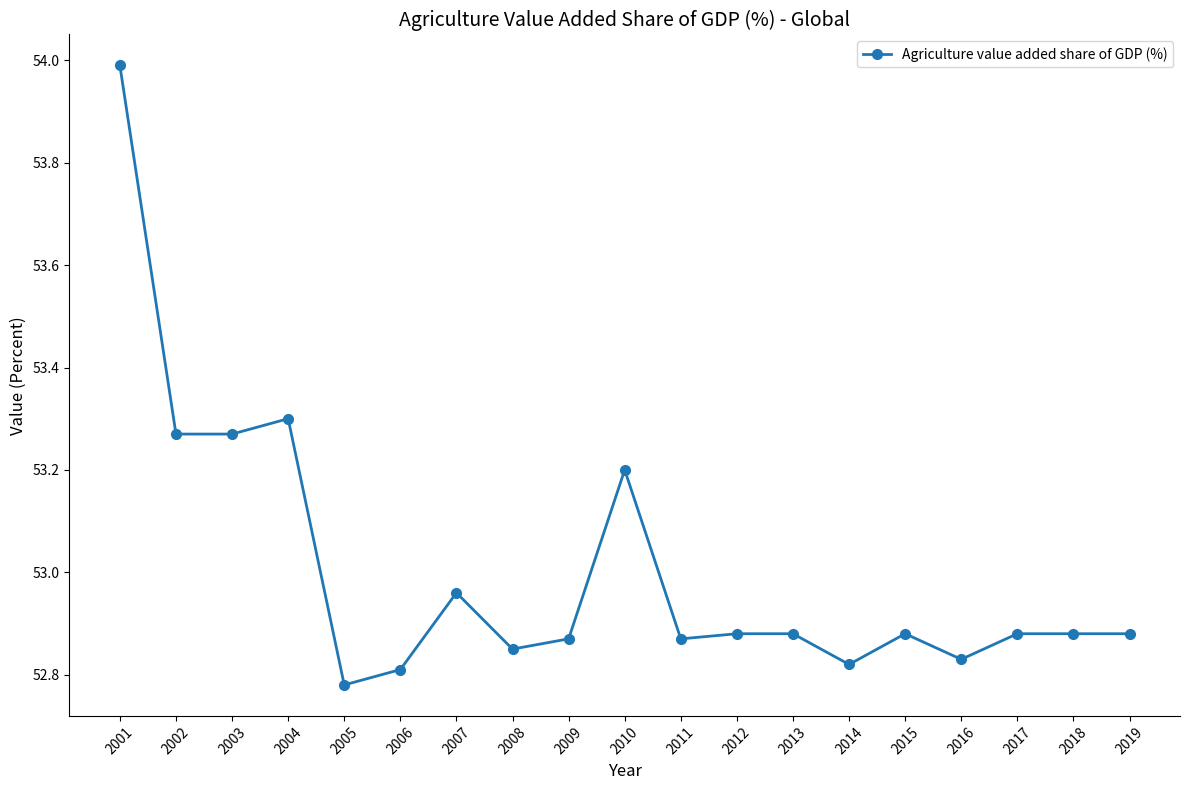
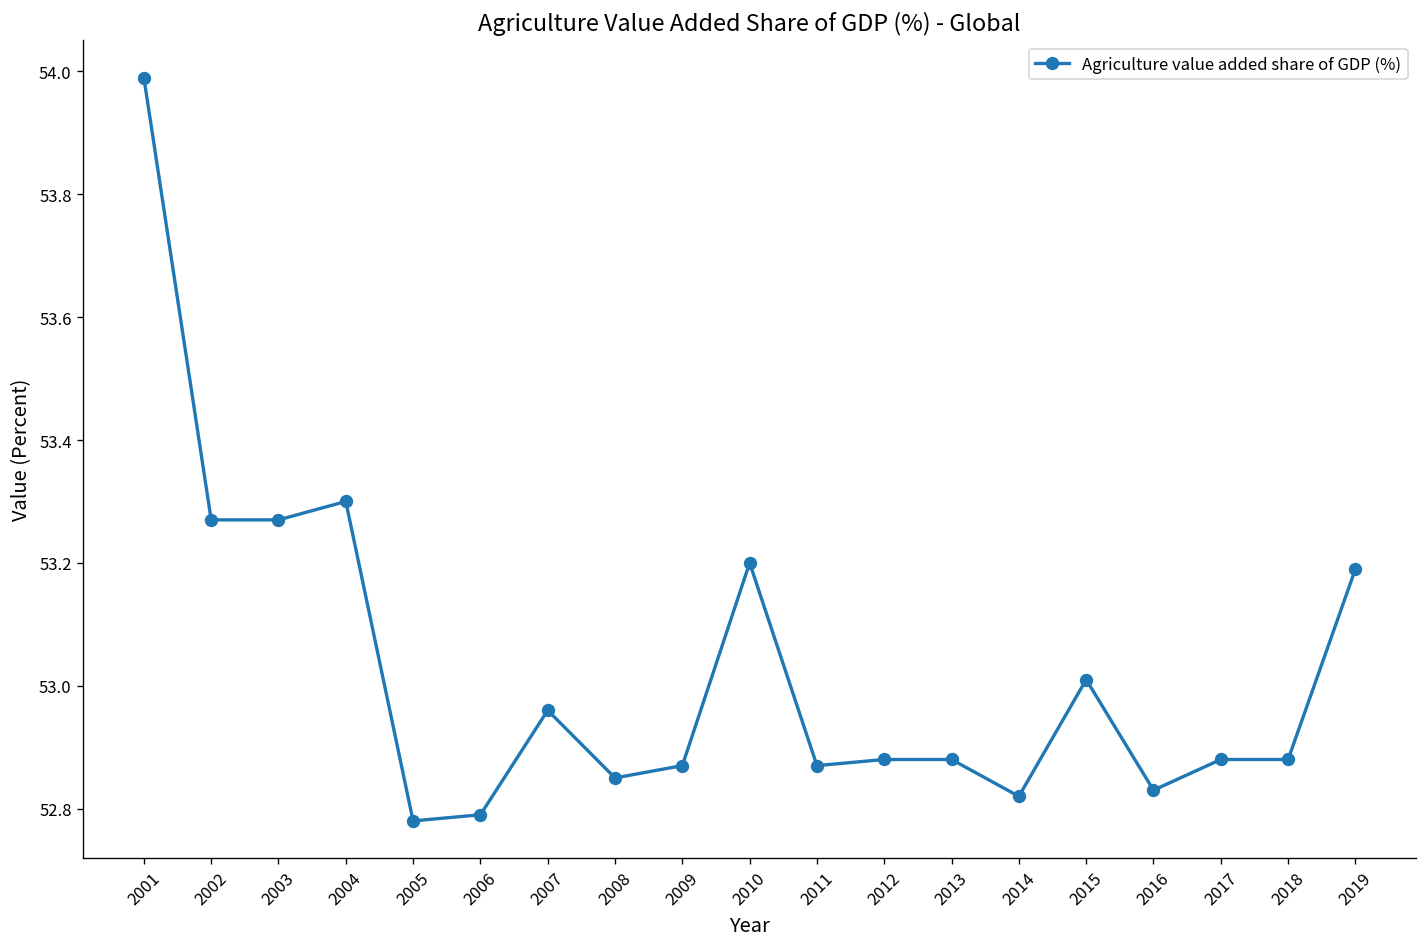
  {
    "2001": 53.99,
    "2002": 53.27,
    "2003": 53.27,
    "2004": 53.30,
    "2005": 52.78,
-   "2006": 52.81,
+   "2006": 52.79,
    "2007": 52.96,
    "2008": 52.85,
    "2009": 52.87,
    "2010": 53.20,
    "2011": 52.87,
    "2012": 52.88,
    "2013": 52.88,
    "2014": 52.82,
-   "2015": 52.88,
+   "2015": 53.01,
    "2016": 52.83,
    "2017": 52.88,
    "2018": 52.88,
-   "2019": 52.88
+   "2019": 53.19
  }
